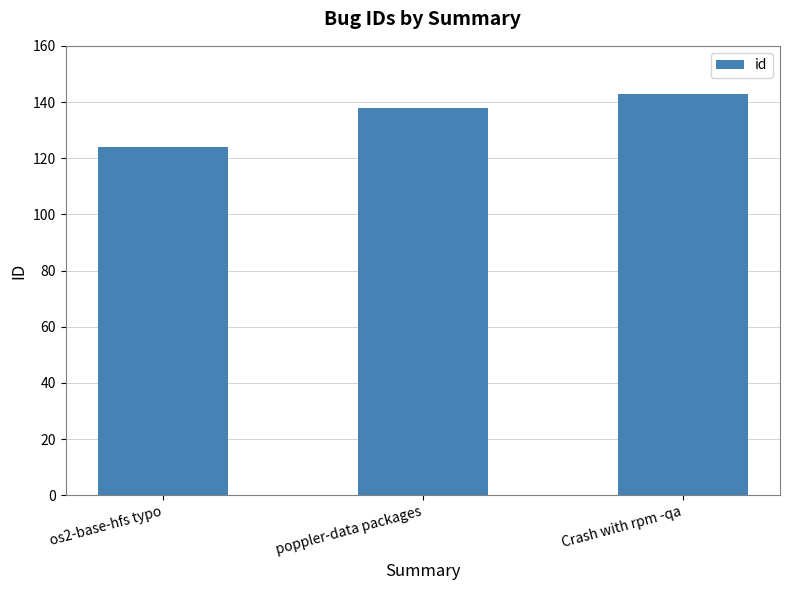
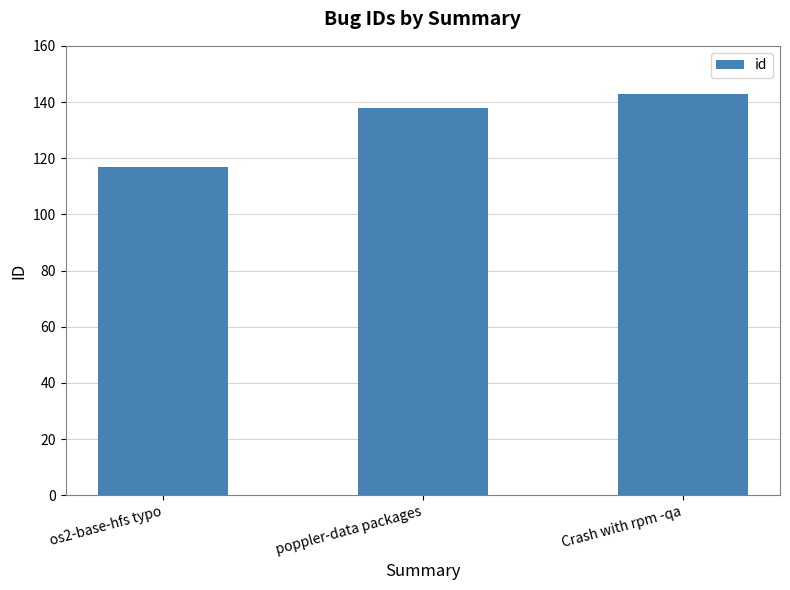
  {
-   "os2-base-hfs typo": 124,
+   "os2-base-hfs typo": 117,
    "poppler-data packages": 138,
    "Crash with rpm -qa": 143
  }
